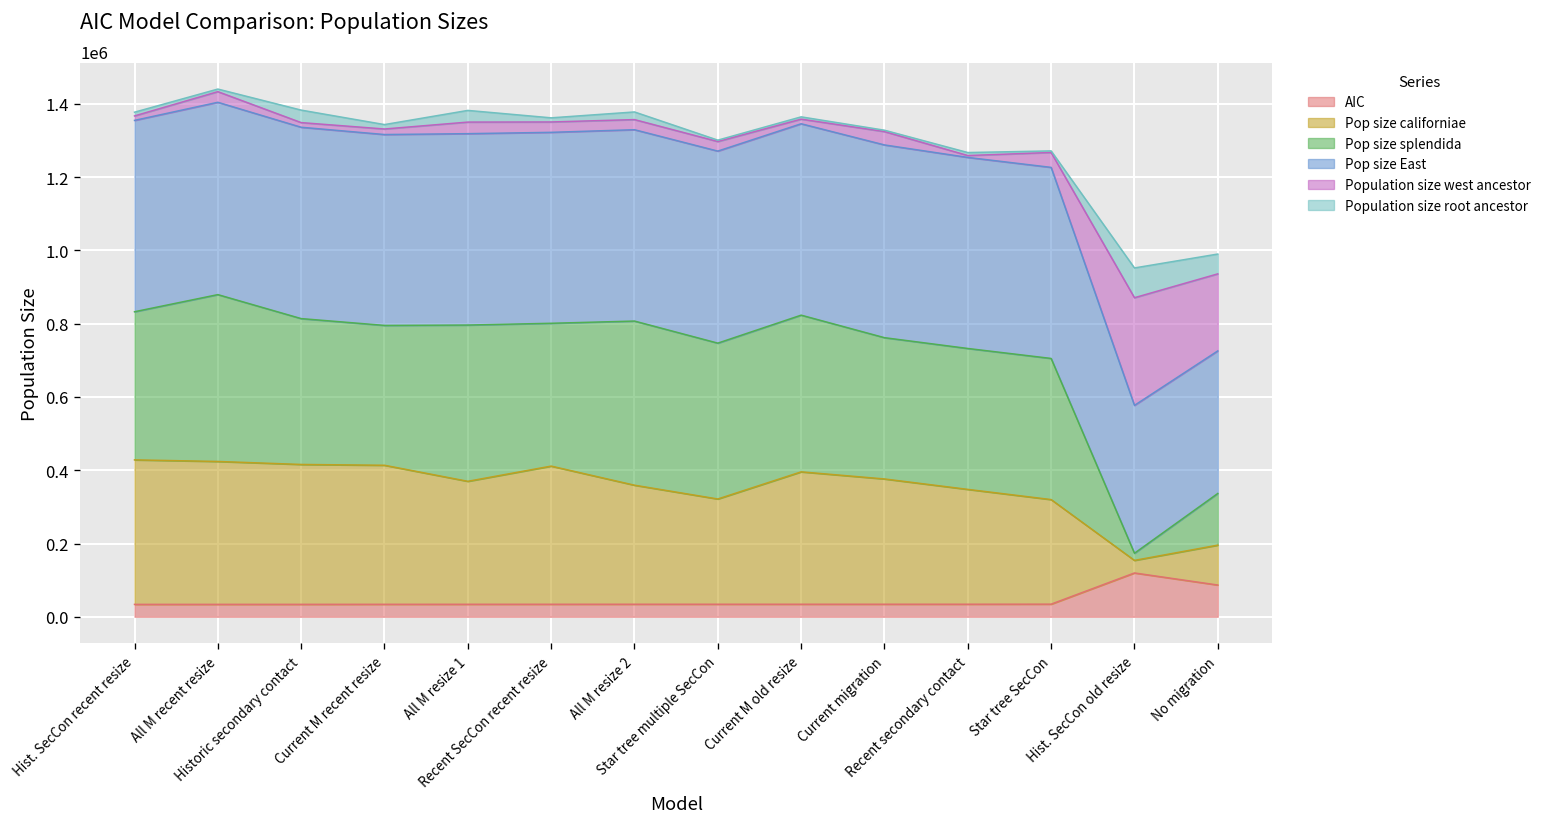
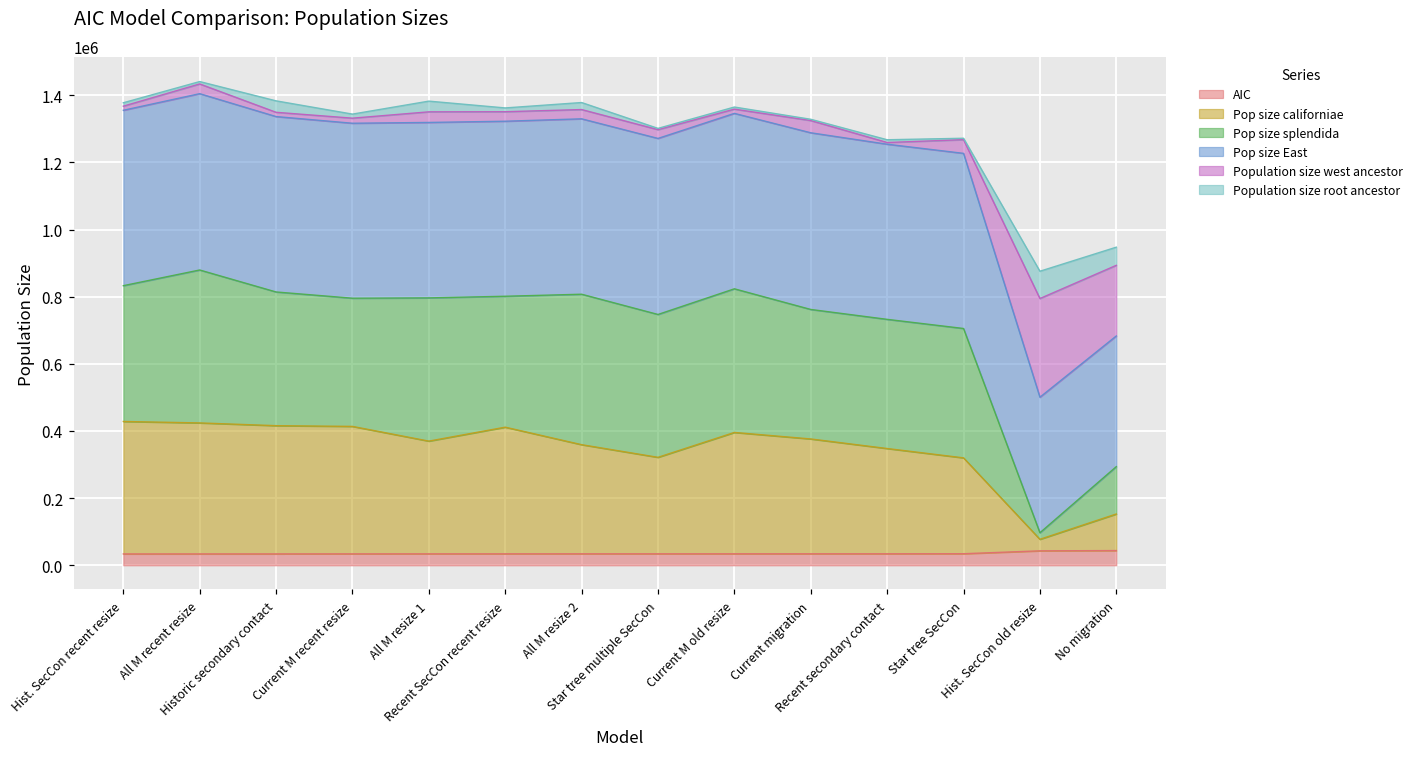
  {
    "AIC": {
      "Hist. SecCon recent resize": 30000,
      "All M recent resize": 30000,
      "Historic secondary contact": 30000,
      "Current M recent resize": 30000,
      "All M resize 1": 30000,
      "Recent SecCon recent resize": 30000,
      "All M resize 2": 30000,
      "Star tree multiple SecCon": 30000,
      "Current M old resize": 30000,
      "Current migration": 30000,
      "Recent secondary contact": 30000,
      "Star tree SecCon": 30000,
-     "Hist. SecCon old resize": 120000,
-     "No migration": 90000
+     "Hist. SecCon old resize": 40000,
+     "No migration": 40000
    },
    "Pop size californiae": {
      "Hist. SecCon recent resize": 390000,
      "All M recent resize": 390000,
      "Historic secondary contact": 380000,
      "Current M recent resize": 380000,
      "All M resize 1": 340000,
      "Recent SecCon recent resize": 380000,
      "All M resize 2": 330000,
      "Star tree multiple SecCon": 290000,
      "Current M old resize": 360000,
      "Current migration": 340000,
      "Recent secondary contact": 310000,
      "Star tree SecCon": 290000,
      "Hist. SecCon old resize": 30000,
      "No migration": 110000
    },
    "Pop size splendida": {
      "Hist. SecCon recent resize": 400000,
      "All M recent resize": 460000,
      "Historic secondary contact": 400000,
      "Current M recent resize": 380000,
      "All M resize 1": 430000,
      "Recent SecCon recent resize": 390000,
      "All M resize 2": 450000,
      "Star tree multiple SecCon": 430000,
      "Current M old resize": 430000,
      "Current migration": 390000,
      "Recent secondary contact": 380000,
      "Star tree SecCon": 390000,
      "Hist. SecCon old resize": 20000,
      "No migration": 140000
    },
    "Population size west ancestor": {
      "Hist. SecCon recent resize": 10000,
      "Historic secondary contact": 10000,
      "Current M recent resize": 20000,
      "All M resize 1": 30000,
      "Recent SecCon recent resize": 30000,
      "All M resize 2": 30000,
      "Hist. SecCon old resize": 290000,
      "No migration": 210000
    }
  }
